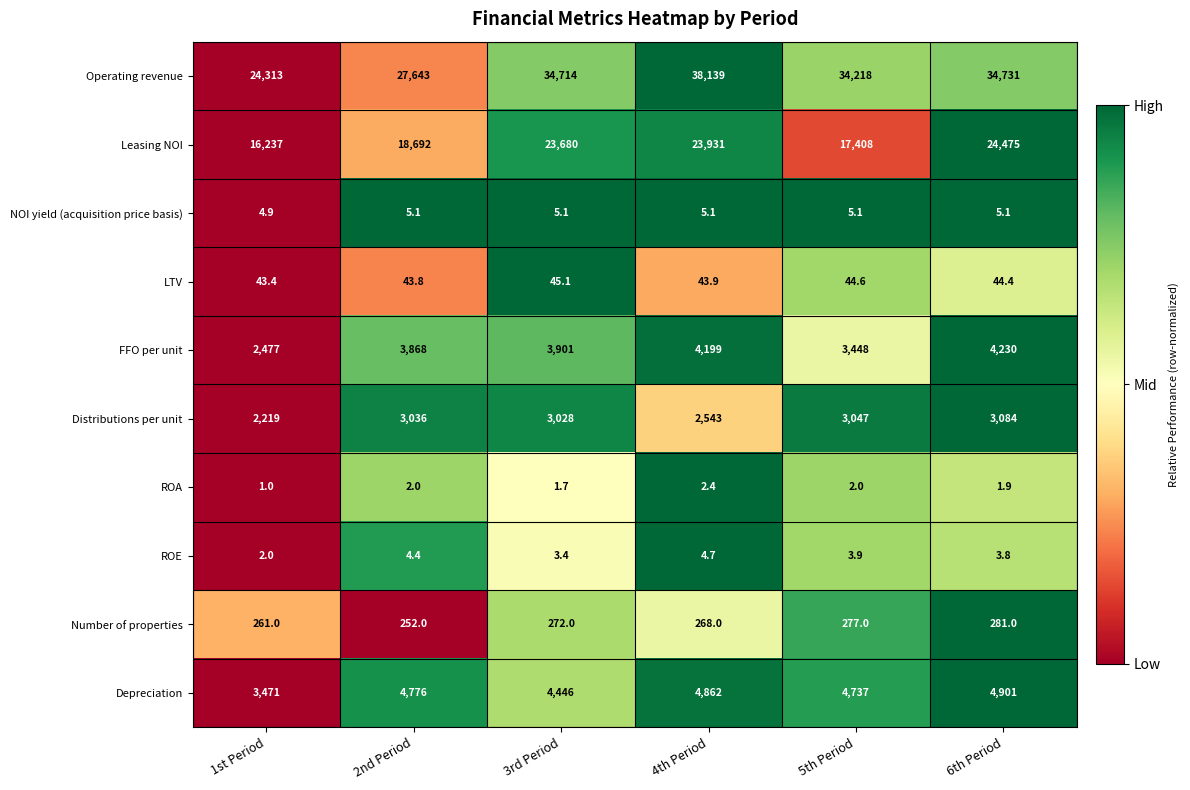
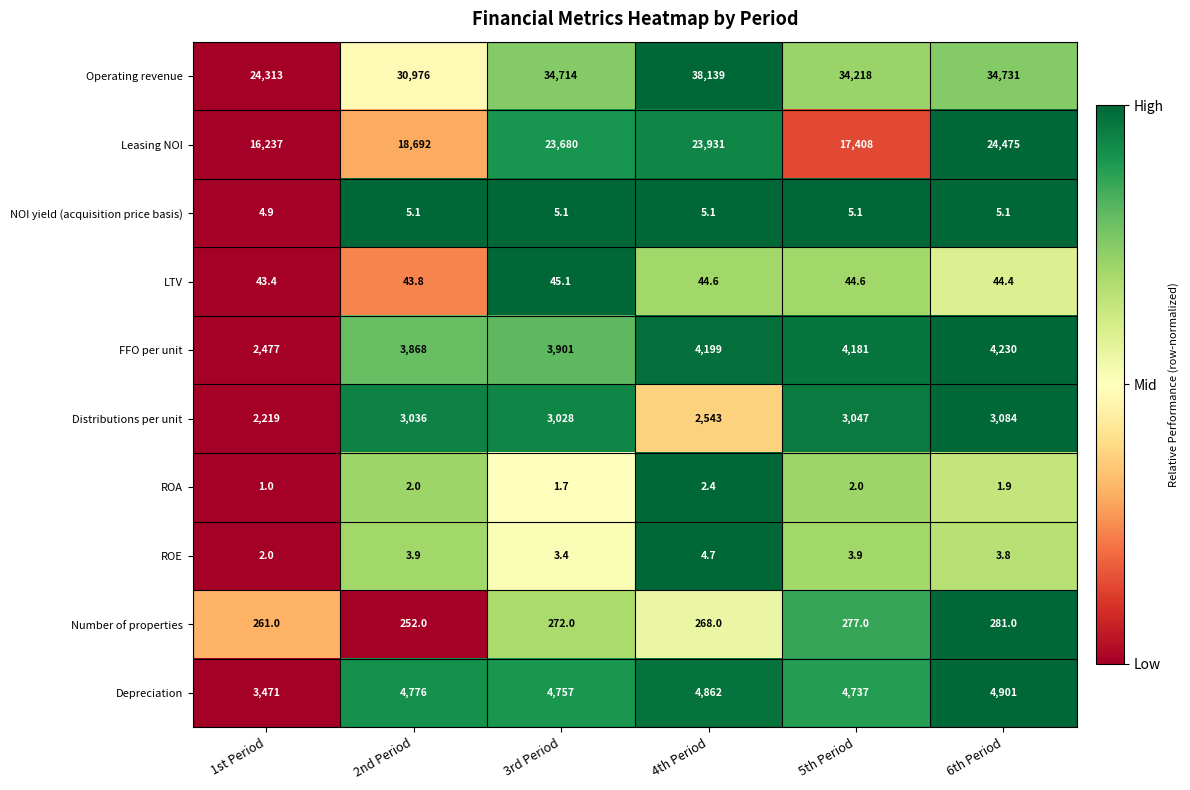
  {
    "Operating revenue": {
      "1st Period": "24,313",
-     "2nd Period": "27,643",
+     "2nd Period": "30,976",
      "3rd Period": "34,714",
      "4th Period": "38,139",
      "5th Period": "34,218",
      "6th Period": "34,731"
    },
    "Leasing NOI": {
      "1st Period": "16,237",
      "2nd Period": "18,692",
      "3rd Period": "23,680",
      "4th Period": "23,931",
      "5th Period": "17,408",
      "6th Period": "24,475"
    },
    "NOI yield (acquisition price basis)": {
      "1st Period": "4.9",
      "2nd Period": "5.1",
      "3rd Period": "5.1",
      "4th Period": "5.1",
      "5th Period": "5.1",
      "6th Period": "5.1"
    },
    "LTV": {
      "1st Period": "43.4",
      "2nd Period": "43.8",
      "3rd Period": "45.1",
-     "4th Period": "43.9",
+     "4th Period": "44.6",
      "5th Period": "44.6",
      "6th Period": "44.4"
    },
    "FFO per unit": {
      "1st Period": "2,477",
      "2nd Period": "3,868",
      "3rd Period": "3,901",
      "4th Period": "4,199",
-     "5th Period": "3,448",
+     "5th Period": "4,181",
      "6th Period": "4,230"
    },
    "Distributions per unit": {
      "1st Period": "2,219",
      "2nd Period": "3,036",
      "3rd Period": "3,028",
      "4th Period": "2,543",
      "5th Period": "3,047",
      "6th Period": "3,084"
    },
    "ROA": {
      "1st Period": "1.0",
      "2nd Period": "2.0",
      "3rd Period": "1.7",
      "4th Period": "2.4",
      "5th Period": "2.0",
      "6th Period": "1.9"
    },
    "ROE": {
      "1st Period": "2.0",
-     "2nd Period": "4.4",
+     "2nd Period": "3.9",
      "3rd Period": "3.4",
      "4th Period": "4.7",
      "5th Period": "3.9",
      "6th Period": "3.8"
    },
    "Number of properties": {
      "1st Period": "261.0",
      "2nd Period": "252.0",
      "3rd Period": "272.0",
      "4th Period": "268.0",
      "5th Period": "277.0",
      "6th Period": "281.0"
    },
    "Depreciation": {
      "1st Period": "3,471",
      "2nd Period": "4,776",
-     "3rd Period": "4,446",
+     "3rd Period": "4,757",
      "4th Period": "4,862",
      "5th Period": "4,737",
      "6th Period": "4,901"
    }
  }
